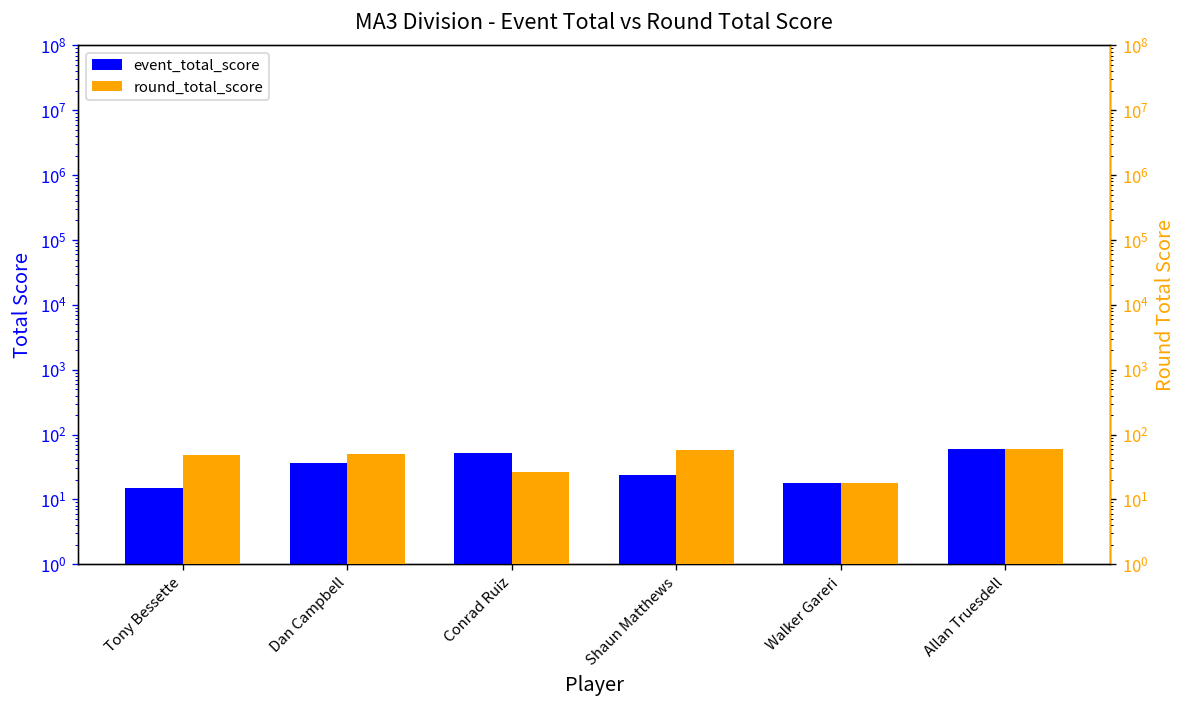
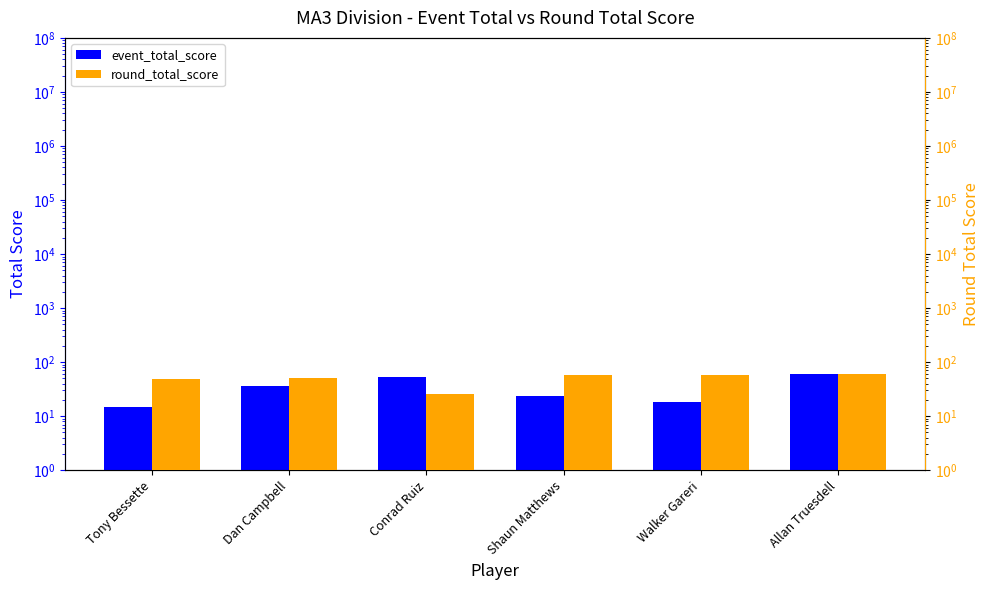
  {
    "event_total_score": {
      "Tony Bessette": 15,
      "Dan Campbell": 40,
      "Conrad Ruiz": 50,
      "Shaun Matthews": 20,
      "Walker Gareri": 18,
      "Allan Truesdell": 60
    },
    "round_total_score": {
      "Tony Bessette": 50,
      "Dan Campbell": 50,
      "Conrad Ruiz": 30,
      "Shaun Matthews": 60,
-     "Walker Gareri": 18,
+     "Walker Gareri": 60,
      "Allan Truesdell": 60
    }
  }
